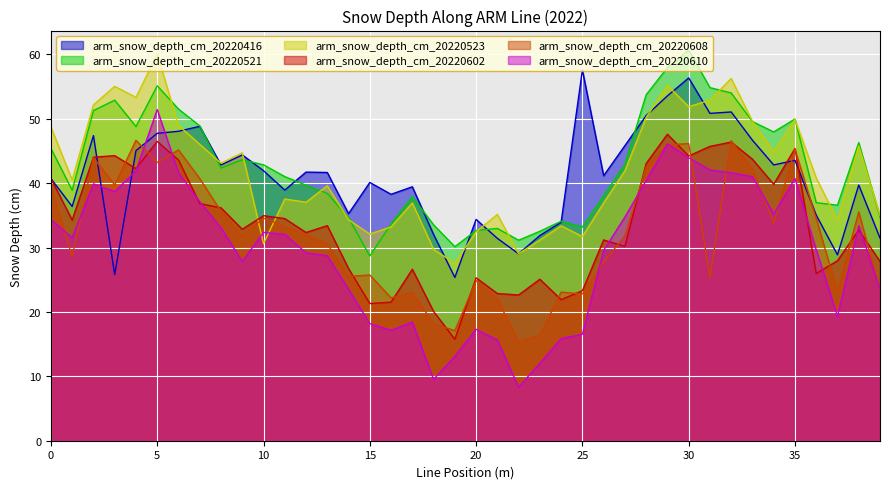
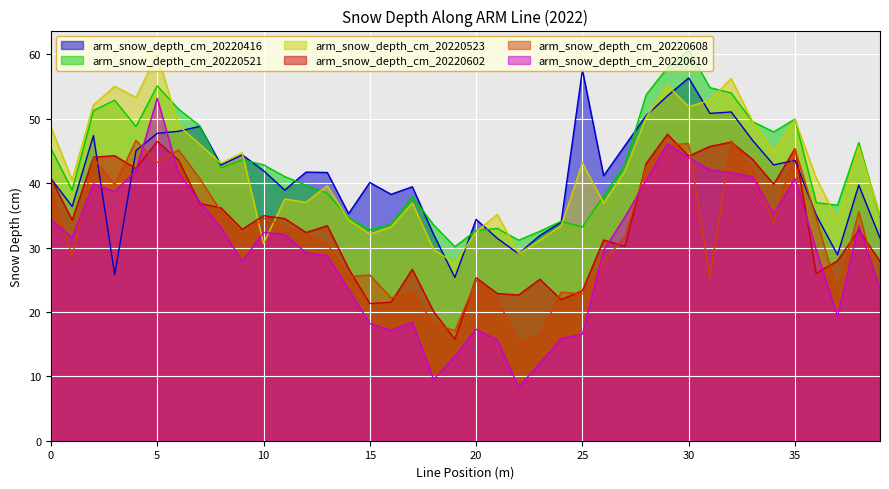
  {
    "arm_snow_depth_cm_20220416": {
      "5": 48,
      "10": 42,
      "15": 40,
      "20": 34,
      "30": 56,
      "35": 44
    },
    "arm_snow_depth_cm_20220521": {
      "0": 45,
      "5": 55,
      "10": 43,
-     "15": 29,
+     "15": 33,
      "25": 33
    },
    "arm_snow_depth_cm_20220523": {
      "0": 49,
      "10": 31,
      "15": 32,
-     "25": 32,
+     "25": 43,
      "30": 52
    },
    "arm_snow_depth_cm_20220610": {
      "0": 34,
-     "5": 51,
+     "5": 53,
      "10": 32,
      "15": 18,
      "20": 17,
      "25": 17,
      "35": 41
    }
  }
